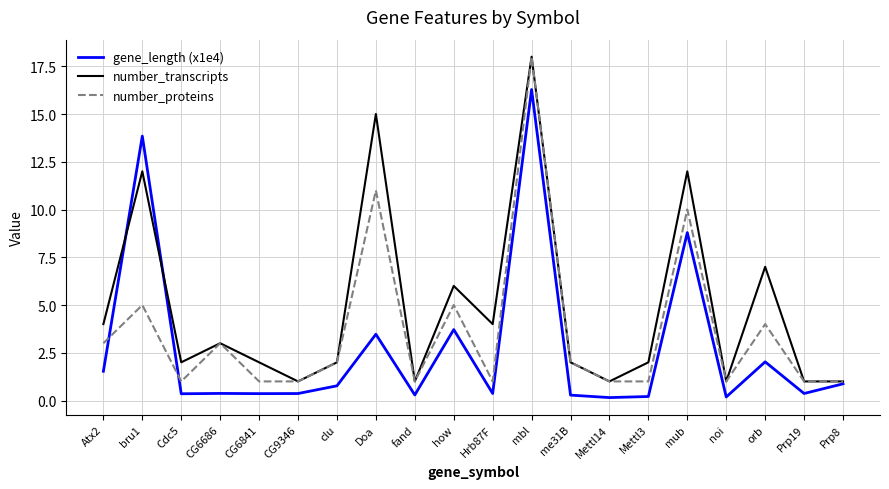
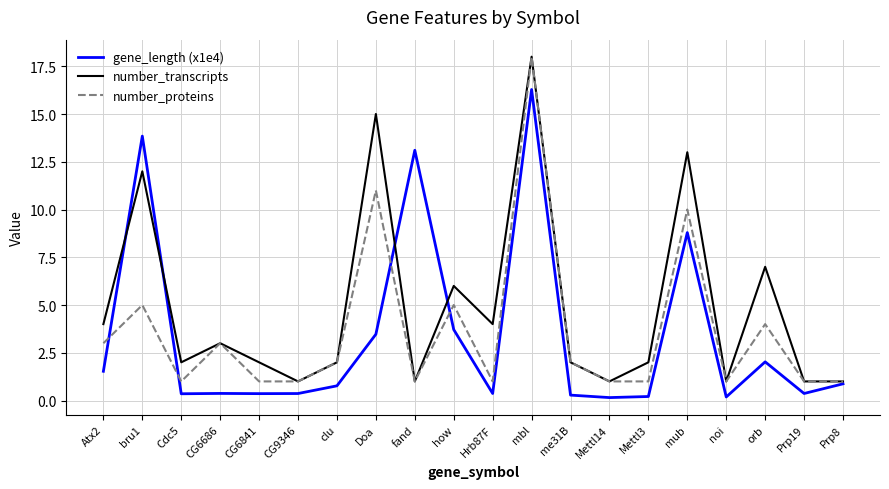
  {
    "gene_length (x1e4)": {
      "Atx2": 1.5,
      "bru1": 13.8,
      "Cdc5": 0.4,
      "CG6686": 0.4,
      "CG6841": 0.4,
      "CG9346": 0.4,
      "clu": 0.8,
      "Doa": 3.5,
-     "fand": 0.3,
+     "fand": 13.1,
      "how": 3.7,
      "Hrb87F": 0.4,
      "mbl": 16.3,
      "me31B": 0.3,
      "Mettl14": 0.2,
      "Mettl3": 0.2,
      "mub": 8.8,
      "noi": 0.2,
      "orb": 2.0,
      "Prp19": 0.4
    },
    "number_transcripts": {
      "Atx2": 4,
      "bru1": 12,
      "Cdc5": 2,
      "CG6841": 2,
      "Doa": 15,
      "how": 6,
      "Hrb87F": 4,
      "Mettl3": 2,
-     "mub": 12,
+     "mub": 13,
      "orb": 7
    },
    "number_proteins": {
      "Atx2": 3.0,
      "bru1": 5.0,
      "Cdc5": 1.0,
      "CG6841": 1.0,
      "Doa": 11.0,
      "how": 5.0,
      "Hrb87F": 1.0,
      "Mettl3": 1.0,
      "mub": 10.0,
      "orb": 4.0
    }
  }
